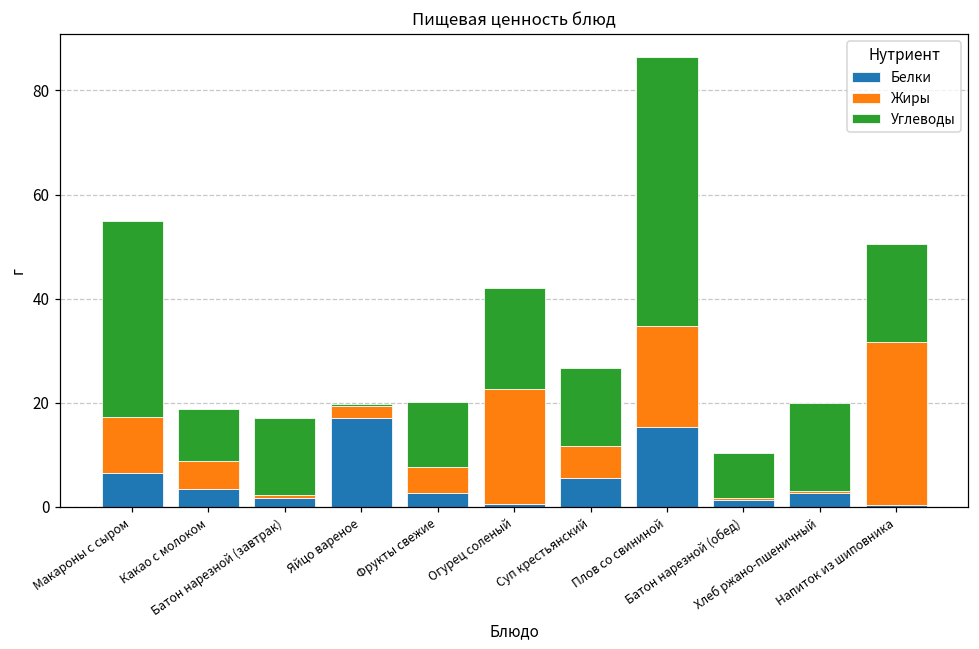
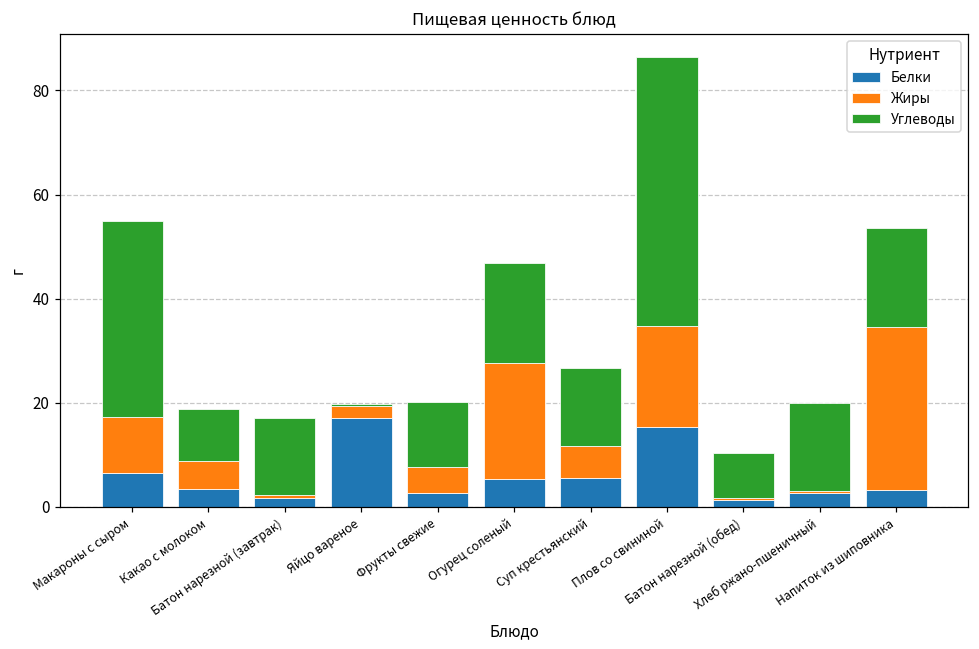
  {
    "Белки": {
      "Макароны с сыром": 7,
      "Какао с молоком": 3,
      "Батон нарезной (завтрак)": 2,
      "Яйцо вареное": 17,
      "Фрукты свежие": 3,
-     "Огурец соленый": 0,
+     "Огурец соленый": 5,
      "Суп крестьянский": 6,
      "Плов со свининой": 15,
      "Батон нарезной (обед)": 1,
      "Хлеб ржано-пшеничный": 3,
-     "Напиток из шиповника": 0
+     "Напиток из шиповника": 3
    },
    "Жиры": {
      "Макароны с сыром": 11,
      "Какао с молоком": 5,
      "Батон нарезной (завтрак)": 1,
      "Яйцо вареное": 2,
      "Фрукты свежие": 5,
      "Огурец соленый": 22,
      "Суп крестьянский": 6,
      "Плов со свининой": 19,
      "Напиток из шиповника": 31
    },
    "Углеводы": {
      "Макароны с сыром": 38,
      "Какао с молоком": 10,
      "Батон нарезной (завтрак)": 15,
      "Фрукты свежие": 12,
      "Огурец соленый": 19,
      "Суп крестьянский": 15,
      "Плов со свининой": 52,
      "Батон нарезной (обед)": 9,
      "Хлеб ржано-пшеничный": 17,
      "Напиток из шиповника": 19
    }
  }
